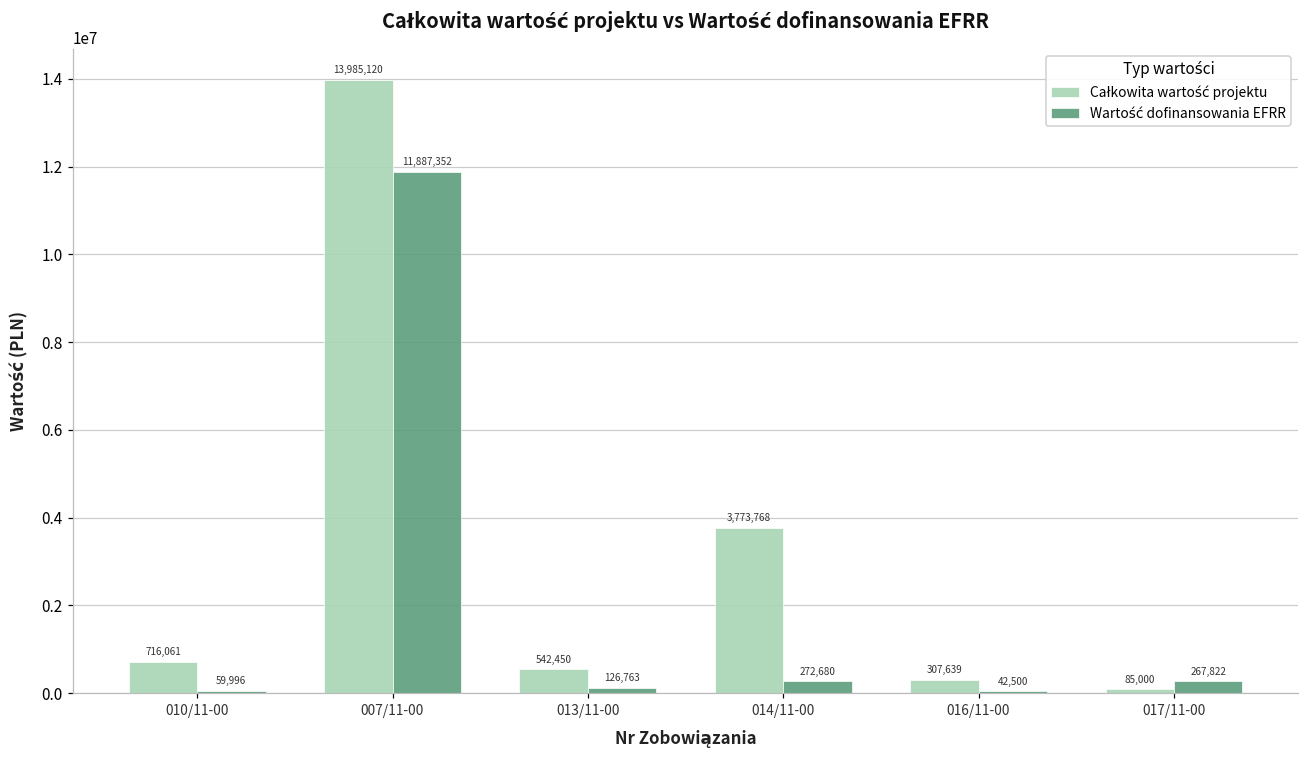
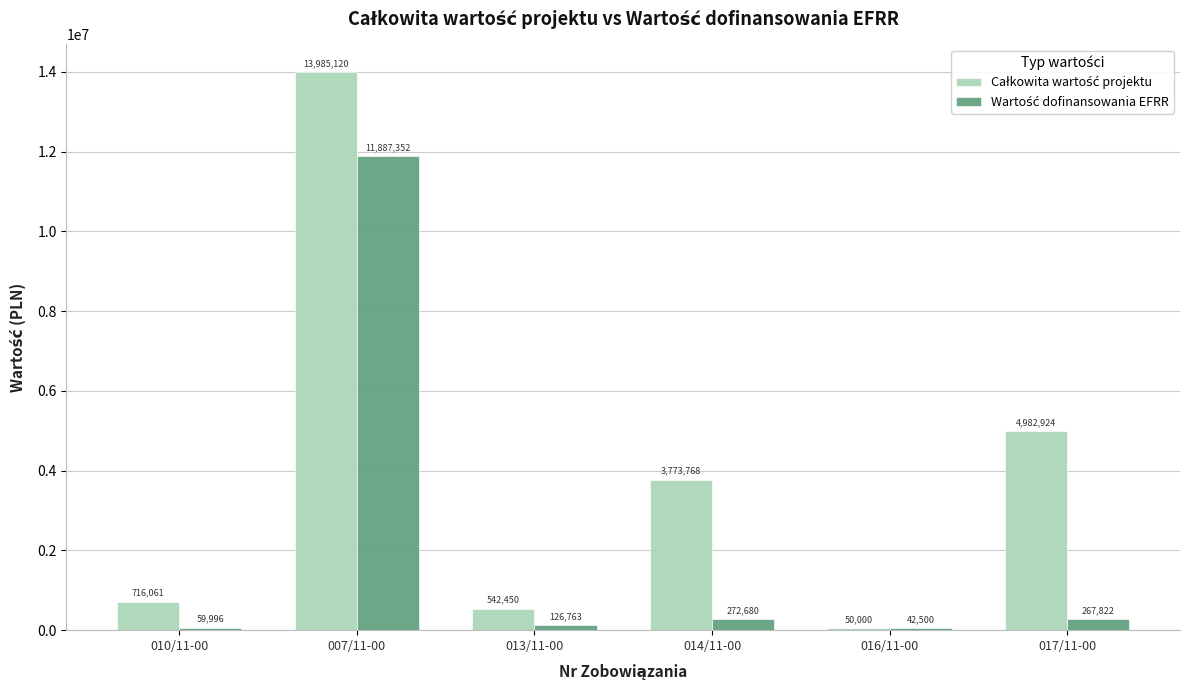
  {
    "Całkowita wartość projektu": {
      "010/11-00": "716,061",
      "007/11-00": "13,985,120",
      "013/11-00": "542,450",
      "014/11-00": "3,773,768",
-     "016/11-00": "307,639",
-     "017/11-00": "85,000"
+     "016/11-00": "50,000",
+     "017/11-00": "4,982,924"
    },
    "Wartość dofinansowania EFRR": {
      "010/11-00": "59,996",
      "007/11-00": "11,887,352",
      "013/11-00": "126,763",
      "014/11-00": "272,680",
      "016/11-00": "42,500",
      "017/11-00": "267,822"
    }
  }
